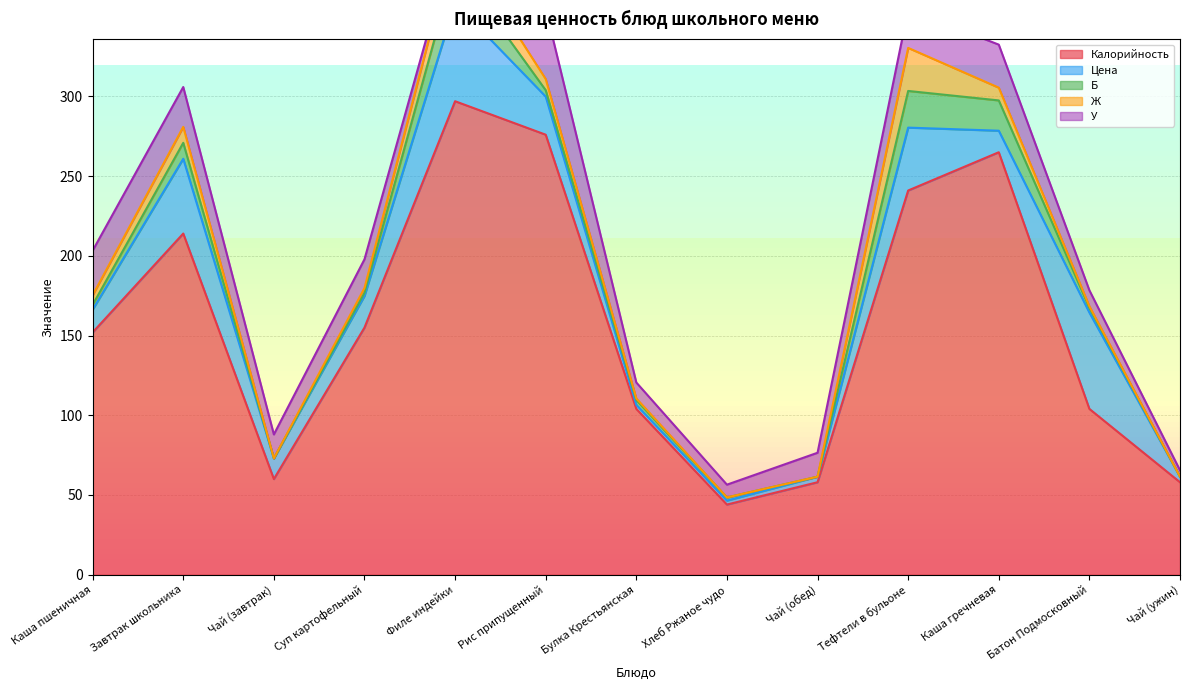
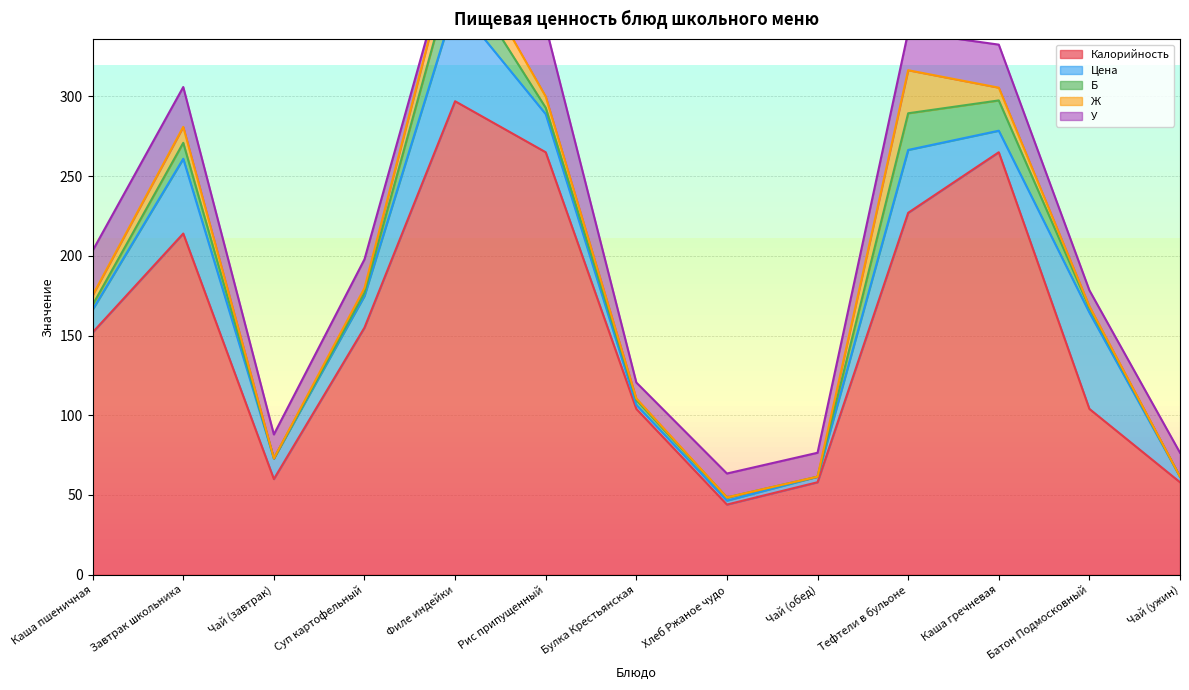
  {
    "Калорийность": {
      "Каша пшеничная": 152,
      "Завтрак школьника": 214,
      "Чай (завтрак)": 60,
      "Суп картофельный": 155,
      "Филе индейки": 297,
-     "Рис припущенный": 276,
+     "Рис припущенный": 265,
      "Булка Крестьянская": 104,
      "Хлеб Ржаное чудо": 44,
      "Чай (обед)": 58,
-     "Тефтели в бульоне": 241,
+     "Тефтели в бульоне": 227,
      "Каша гречневая": 265,
      "Батон Подмосковный": 104,
      "Чай (ужин)": 58
    },
    "Цена": {
      "Каша пшеничная": 14,
      "Завтрак школьника": 47,
      "Суп картофельный": 20,
      "Рис припущенный": 24,
      "Булка Крестьянская": 3,
      "Хлеб Ржаное чудо": 2,
      "Тефтели в бульоне": 39,
      "Каша гречневая": 14,
      "Батон Подмосковный": 60
    },
    "Б": {
      "Каша пшеничная": 3,
      "Завтрак школьника": 10,
      "Суп картофельный": 2,
      "Рис припущенный": 4,
      "Тефтели в бульоне": 23,
      "Каша гречневая": 19
    },
    "Ж": {
      "Каша пшеничная": 6,
      "Завтрак школьника": 10,
      "Суп картофельный": 3,
      "Рис припущенный": 7,
      "Тефтели в бульоне": 27,
      "Каша гречневая": 8
    },
    "У": {
      "Каша пшеничная": 28,
      "Завтрак школьника": 25,
      "Чай (завтрак)": 15,
      "Суп картофельный": 18,
      "Булка Крестьянская": 10,
-     "Хлеб Ржаное чудо": 8,
+     "Хлеб Ржаное чудо": 15,
      "Чай (обед)": 15,
      "Каша гречневая": 27,
      "Батон Подмосковный": 10,
-     "Чай (ужин)": 4
+     "Чай (ужин)": 15
    }
  }
